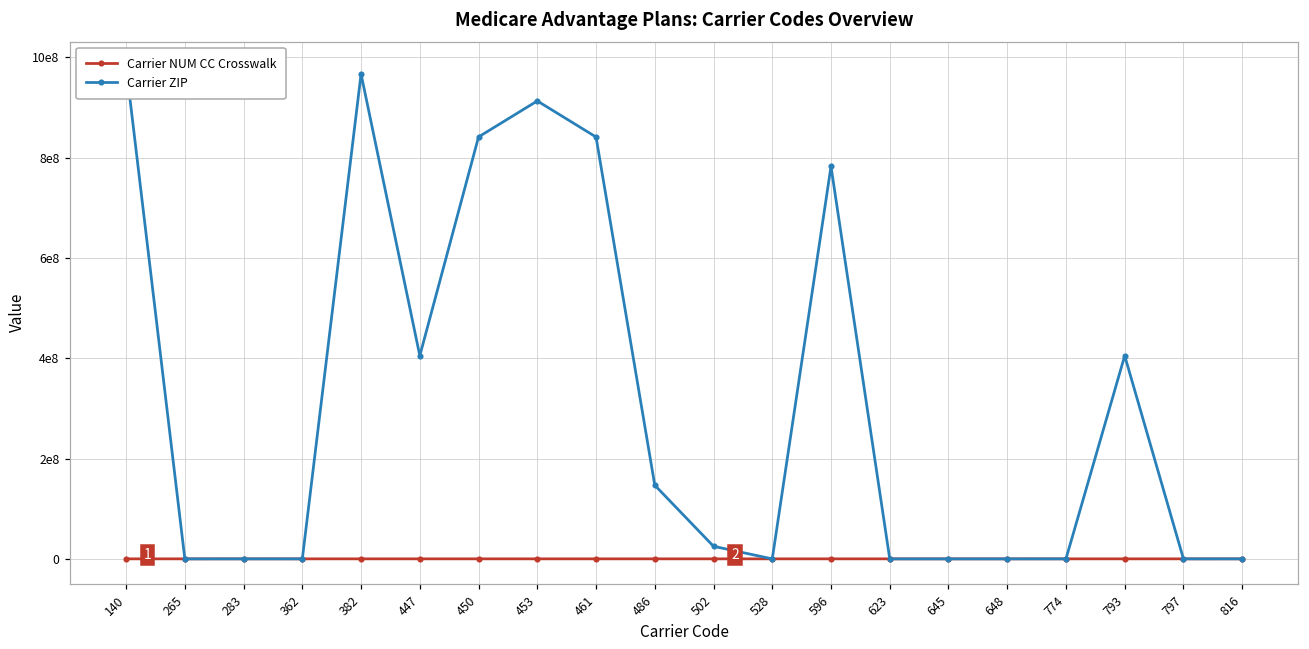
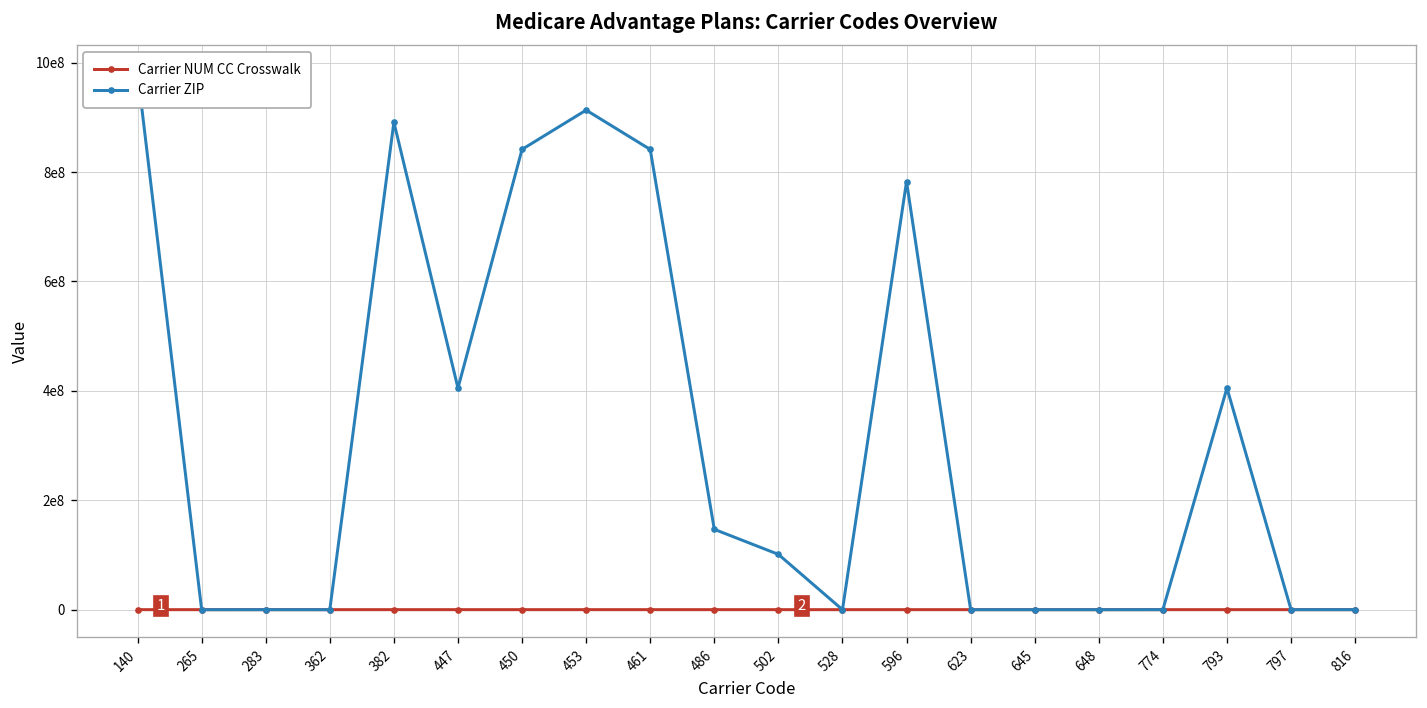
  {
    "Carrier NUM CC Crosswalk": {
      "382": 0,
      "447": 0,
      "450": 0,
      "453": 0,
      "461": 0,
      "486": 0,
      "596": 0,
      "793": 0
    },
    "Carrier ZIP": {
-     "382": 970000000,
+     "382": 890000000,
      "447": 410000000,
      "450": 840000000,
      "453": 910000000,
      "461": 840000000,
      "486": 150000000,
-     "502": 30000000,
+     "502": 100000000,
      "596": 780000000,
      "793": 410000000
    }
  }
